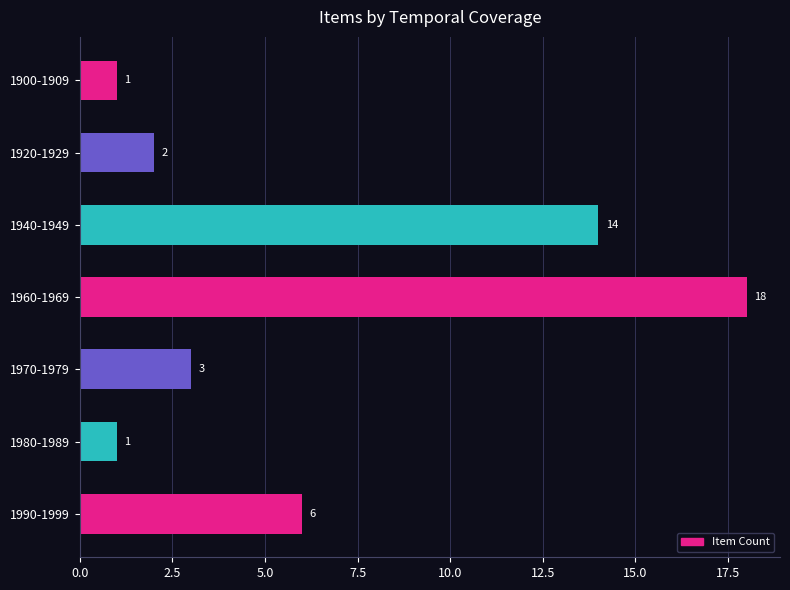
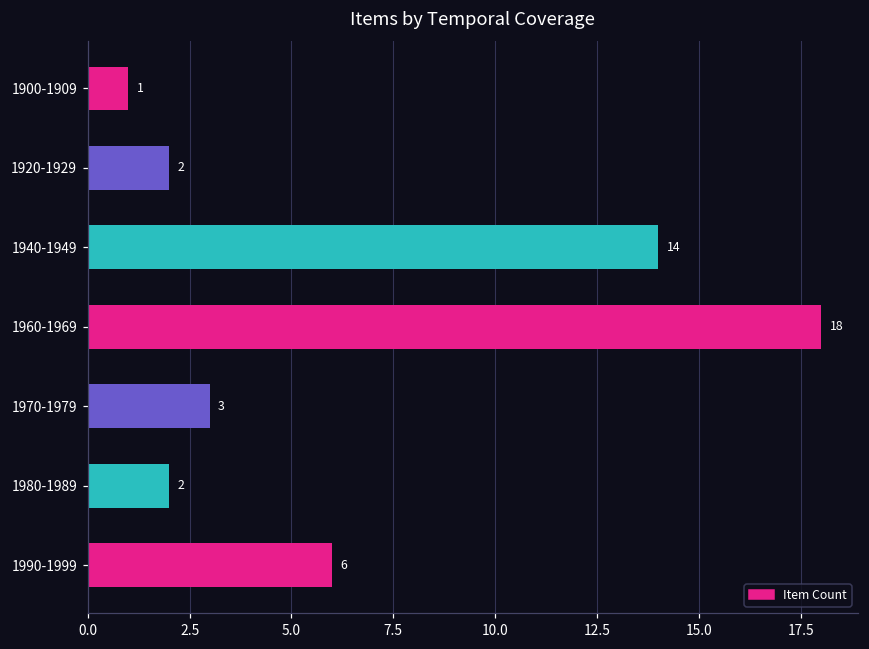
  {
    "1900-1909": 1,
    "1920-1929": 2,
    "1940-1949": 14,
    "1960-1969": 18,
    "1970-1979": 3,
-   "1980-1989": 1,
+   "1980-1989": 2,
    "1990-1999": 6
  }
